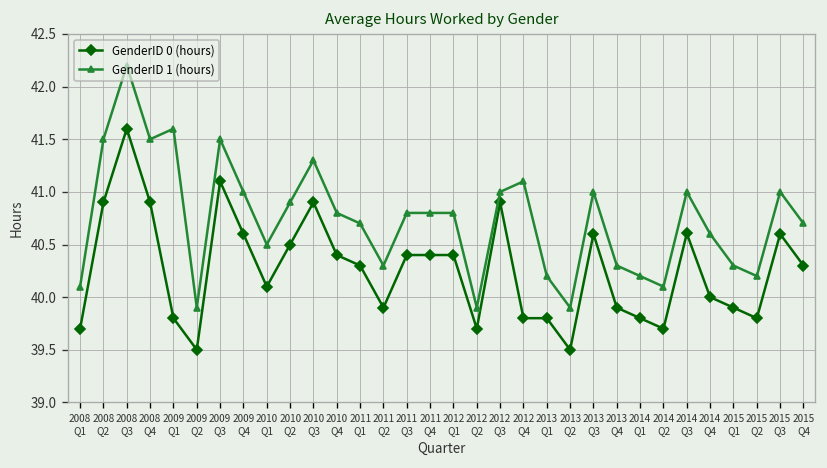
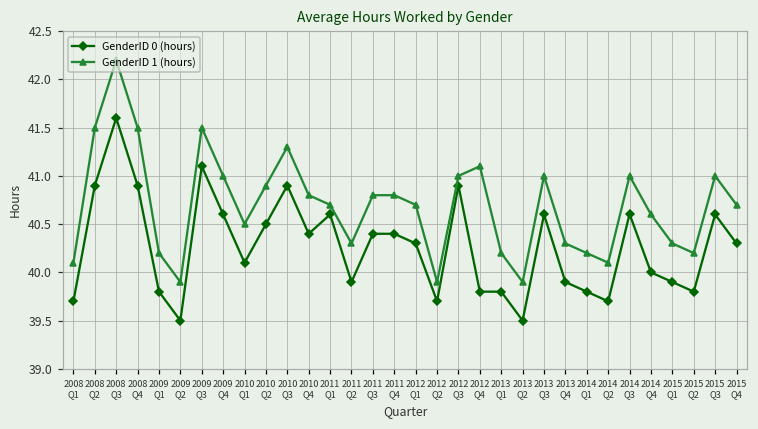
  {
    "GenderID 0 (hours)": {
      "2008 Q1": 39.7,
      "2008 Q2": 40.9,
      "2008 Q3": 41.6,
      "2008 Q4": 40.9,
      "2009 Q1": 39.8,
      "2009 Q2": 39.5,
      "2009 Q3": 41.1,
      "2009 Q4": 40.6,
      "2010 Q1": 40.1,
      "2010 Q2": 40.5,
      "2010 Q3": 40.9,
      "2010 Q4": 40.4,
-     "2011 Q1": 40.3,
+     "2011 Q1": 40.6,
      "2011 Q2": 39.9,
      "2011 Q3": 40.4,
      "2011 Q4": 40.4,
-     "2012 Q1": 40.4,
+     "2012 Q1": 40.3,
      "2012 Q2": 39.7,
      "2012 Q3": 40.9,
      "2012 Q4": 39.8,
      "2013 Q1": 39.8,
      "2013 Q2": 39.5,
      "2013 Q3": 40.6,
      "2013 Q4": 39.9,
      "2014 Q1": 39.8,
      "2014 Q2": 39.7,
      "2014 Q3": 40.6,
      "2014 Q4": 40.0,
      "2015 Q1": 39.9,
      "2015 Q2": 39.8,
      "2015 Q3": 40.6,
      "2015 Q4": 40.3
    },
    "GenderID 1 (hours)": {
      "2008 Q1": 40.1,
      "2008 Q2": 41.5,
      "2008 Q4": 41.5,
-     "2009 Q1": 41.6,
+     "2009 Q1": 40.2,
      "2009 Q2": 39.9,
      "2009 Q3": 41.5,
      "2009 Q4": 41.0,
      "2010 Q1": 40.5,
      "2010 Q2": 40.9,
      "2010 Q3": 41.3,
      "2010 Q4": 40.8,
      "2011 Q1": 40.7,
      "2011 Q2": 40.3,
      "2011 Q3": 40.8,
      "2011 Q4": 40.8,
-     "2012 Q1": 40.8,
+     "2012 Q1": 40.7,
      "2012 Q2": 39.9,
      "2012 Q3": 41.0,
      "2012 Q4": 41.1,
      "2013 Q1": 40.2,
      "2013 Q2": 39.9,
      "2013 Q3": 41.0,
      "2013 Q4": 40.3,
      "2014 Q1": 40.2,
      "2014 Q2": 40.1,
      "2014 Q3": 41.0,
      "2014 Q4": 40.6,
      "2015 Q1": 40.3,
      "2015 Q2": 40.2,
      "2015 Q3": 41.0,
      "2015 Q4": 40.7
    }
  }
